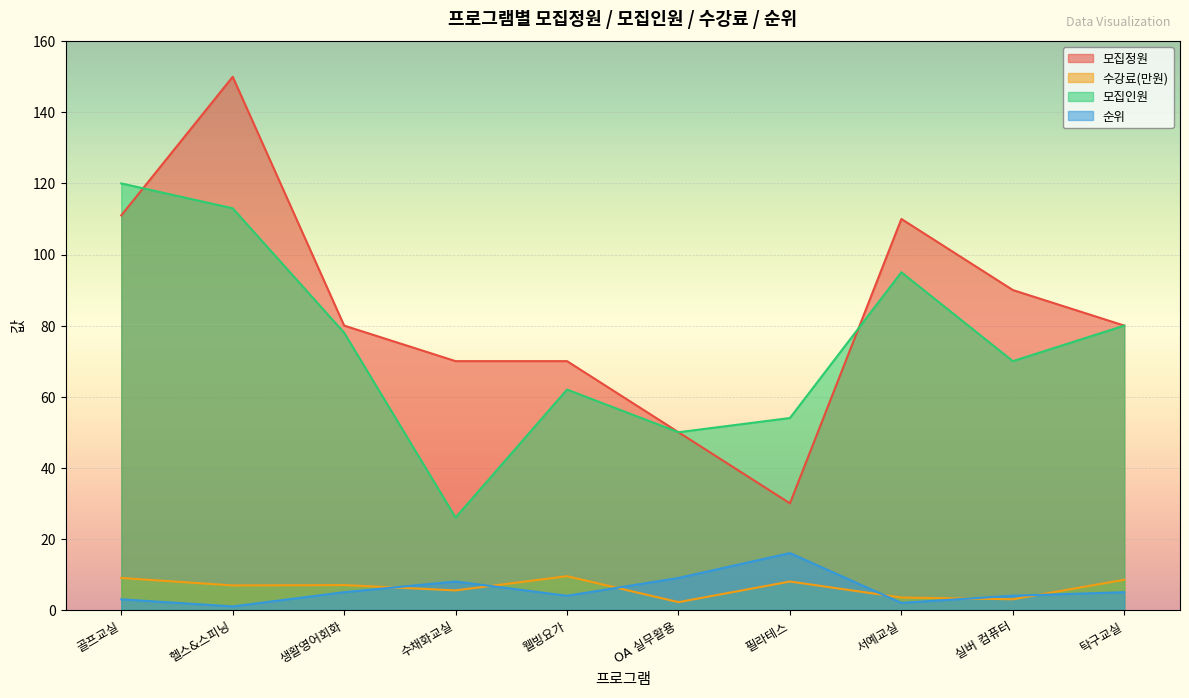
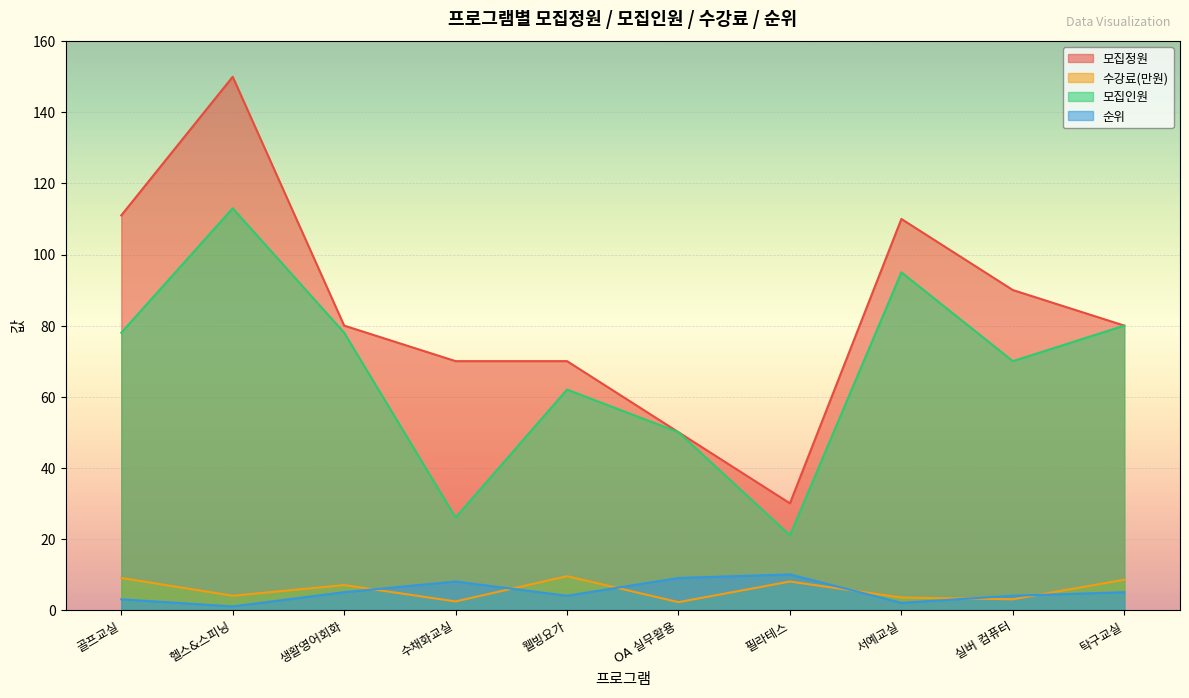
  {
    "모집정원": {
      "골프교실": 111,
      "헬스&스피닝": 150,
      "생활영어회화": 80,
      "수채화교실": 70,
      "웰빙요가": 70,
      "필라테스": 30,
      "서예교실": 110,
      "실버 컴퓨터": 90
    },
    "수강료(만원)": {
      "골프교실": 9,
-     "헬스&스피닝": 7,
+     "헬스&스피닝": 4,
      "생활영어회화": 7,
-     "수채화교실": 6,
+     "수채화교실": 2,
      "웰빙요가": 10,
      "OA 실무활용": 2,
      "필라테스": 8,
      "서예교실": 4,
      "실버 컴퓨터": 3,
      "탁구교실": 9
    },
    "모집인원": {
-     "골프교실": 120,
+     "골프교실": 78,
      "헬스&스피닝": 113,
      "생활영어회화": 78,
      "수채화교실": 26,
      "웰빙요가": 62,
-     "필라테스": 54,
+     "필라테스": 21,
      "서예교실": 95,
      "실버 컴퓨터": 70
    },
    "순위": {
      "골프교실": 3,
      "헬스&스피닝": 1,
      "생활영어회화": 5,
      "수채화교실": 8,
      "웰빙요가": 4,
      "OA 실무활용": 9,
-     "필라테스": 16,
+     "필라테스": 10,
      "서예교실": 2,
      "실버 컴퓨터": 4,
      "탁구교실": 5
    }
  }
